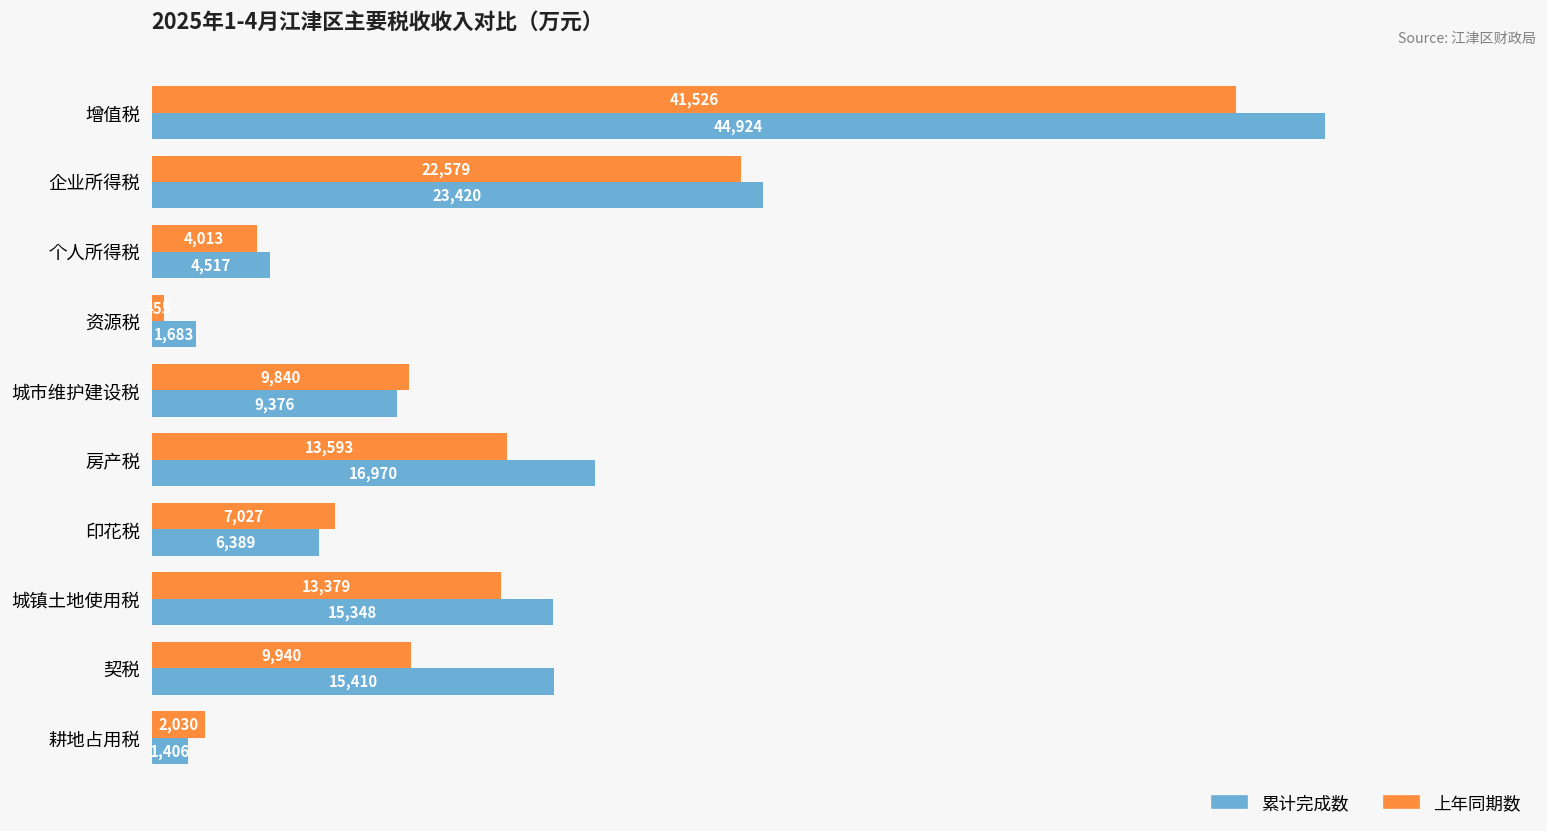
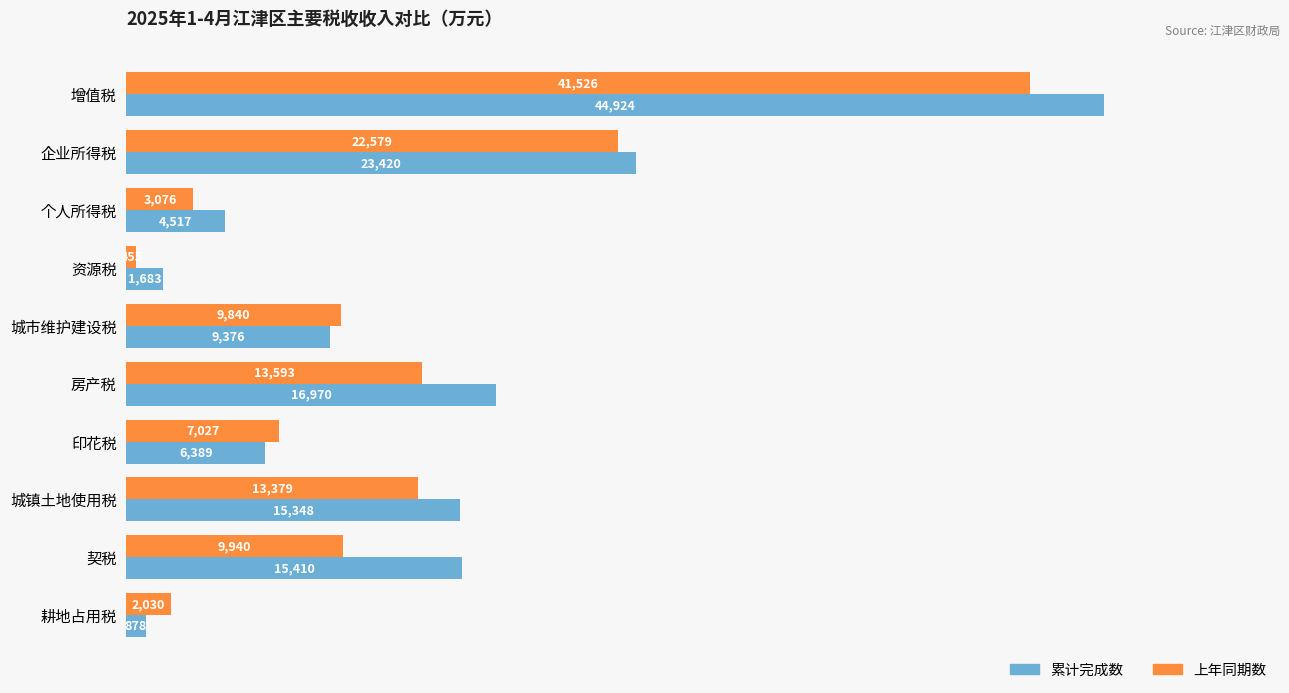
  {
    "累计完成数": {
      "增值税": "44,924",
      "企业所得税": "23,420",
      "个人所得税": "4,517",
      "资源税": "1,683",
      "城市维护建设税": "9,376",
      "房产税": "16,970",
      "印花税": "6,389",
      "城镇土地使用税": "15,348",
      "契税": "15,410",
-     "耕地占用税": "1,406"
+     "耕地占用税": "878"
    },
    "上年同期数": {
      "增值税": "41,526",
      "企业所得税": "22,579",
-     "个人所得税": "4,013",
+     "个人所得税": "3,076",
      "城市维护建设税": "9,840",
      "房产税": "13,593",
      "印花税": "7,027",
      "城镇土地使用税": "13,379",
      "契税": "9,940",
      "耕地占用税": "2,030"
    }
  }
